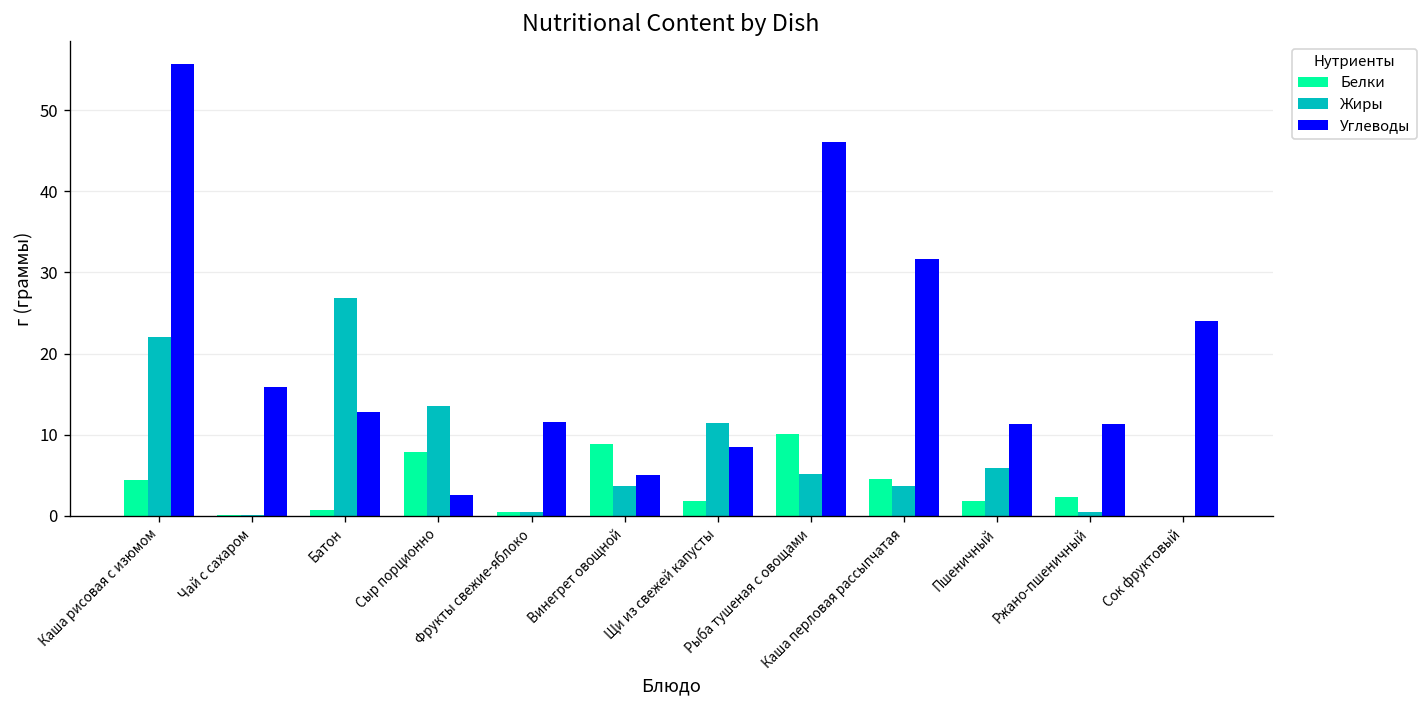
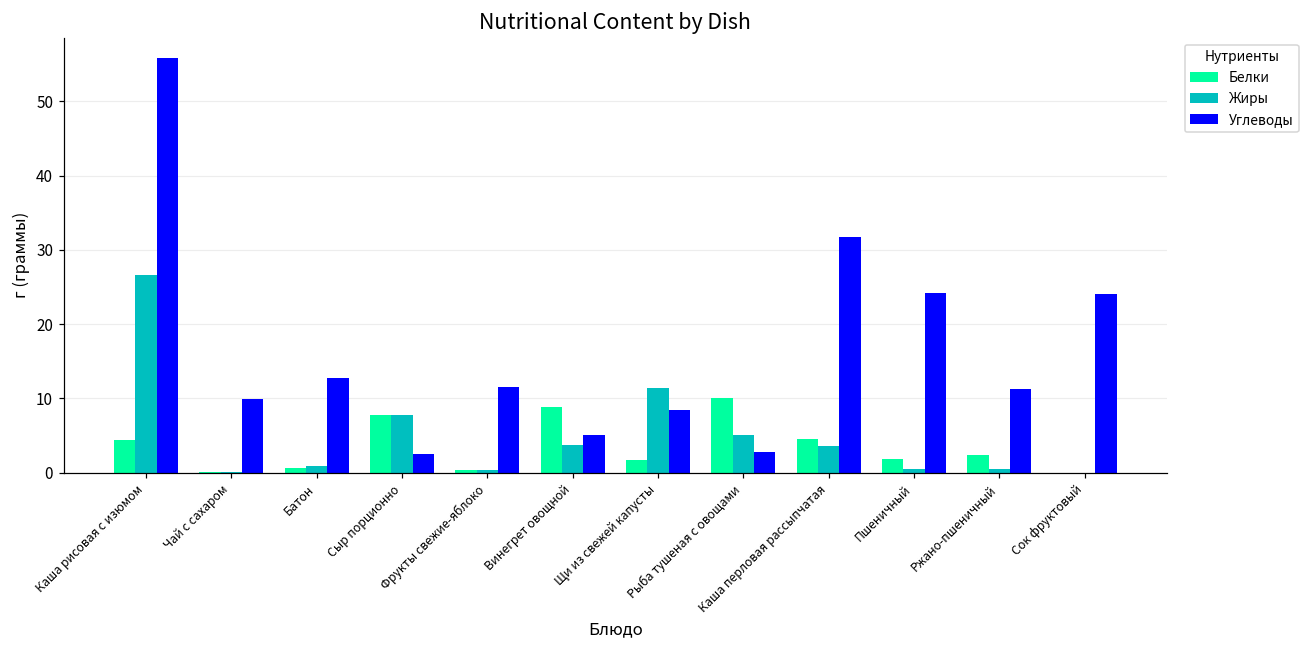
  {
    "Белки": {
      "Каша рисовая с изюмом": 4,
      "Батон": 1,
      "Сыр порционно": 8,
      "Фрукты свежие-яблоко": 0,
      "Винегрет овощной": 9,
      "Щи из свежей капусты": 2,
      "Рыба тушеная с овощами": 10,
      "Каша перловая рассыпчатая": 5,
      "Пшеничный": 2,
      "Ржано-пшеничный": 2,
      "Сок фруктовый": 0
    },
    "Жиры": {
-     "Каша рисовая с изюмом": 22,
-     "Батон": 27,
-     "Сыр порционно": 14,
+     "Каша рисовая с изюмом": 27,
+     "Батон": 1,
+     "Сыр порционно": 8,
      "Фрукты свежие-яблоко": 0,
      "Винегрет овощной": 4,
      "Щи из свежей капусты": 11,
      "Рыба тушеная с овощами": 5,
      "Каша перловая рассыпчатая": 4,
-     "Пшеничный": 6,
+     "Пшеничный": 1,
      "Ржано-пшеничный": 0,
      "Сок фруктовый": 0
    },
    "Углеводы": {
      "Каша рисовая с изюмом": 56,
-     "Чай с сахаром": 16,
+     "Чай с сахаром": 10,
      "Батон": 13,
      "Сыр порционно": 3,
      "Фрукты свежие-яблоко": 12,
      "Винегрет овощной": 5,
      "Щи из свежей капусты": 8,
-     "Рыба тушеная с овощами": 46,
+     "Рыба тушеная с овощами": 3,
      "Каша перловая рассыпчатая": 32,
-     "Пшеничный": 11,
+     "Пшеничный": 24,
      "Ржано-пшеничный": 11,
      "Сок фруктовый": 24
    }
  }
